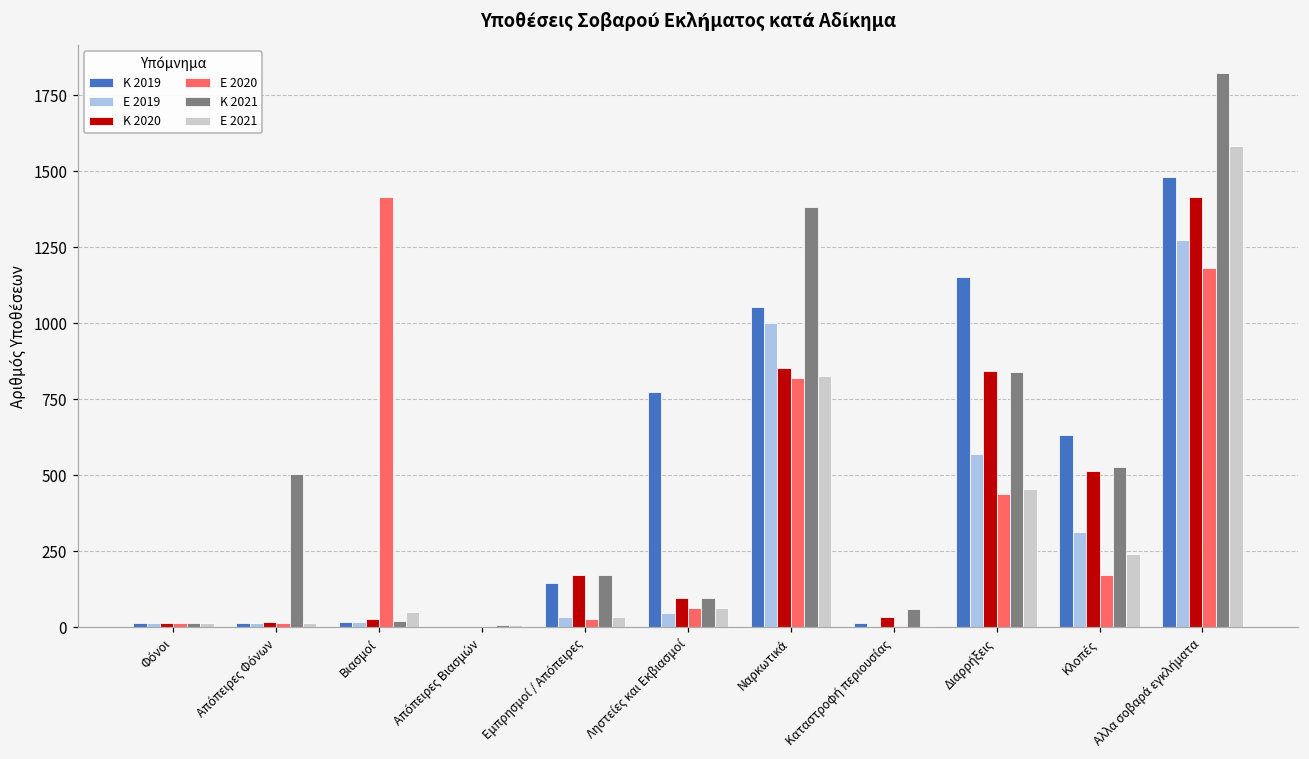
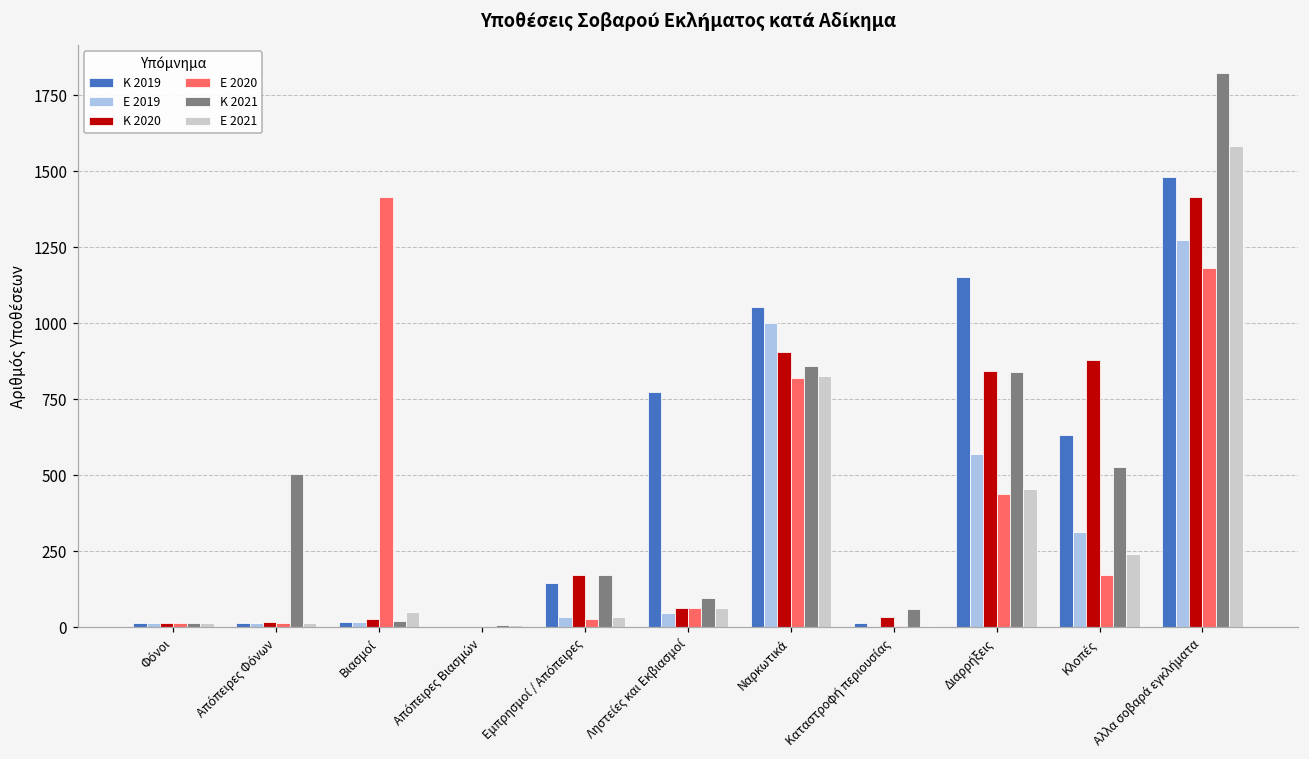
  {
    "Κ 2019": {
      "Φόνοι": 10,
      "Απόπειρες Φόνων": 20,
      "Βιασμοί": 20,
      "Εμπρησμοί / Απόπειρες": 140,
      "Ληστείες και Εκβιασμοί": 770,
      "Ναρκωτικά": 1050,
      "Kαταστροφή περιουσίας": 20,
      "Διαρρήξεις": 1150,
      "Κλοπές": 630,
      "Αλλα σοβαρά εγκλήματα": 1480
    },
    "Κ 2020": {
      "Φόνοι": 20,
      "Απόπειρες Φόνων": 20,
      "Βιασμοί": 30,
      "Εμπρησμοί / Απόπειρες": 170,
-     "Ληστείες και Εκβιασμοί": 100,
-     "Ναρκωτικά": 850,
+     "Ληστείες και Εκβιασμοί": 60,
+     "Ναρκωτικά": 910,
      "Kαταστροφή περιουσίας": 30,
      "Διαρρήξεις": 840,
-     "Κλοπές": 510,
+     "Κλοπές": 880,
      "Αλλα σοβαρά εγκλήματα": 1420
    },
    "Ε 2020": {
      "Φόνοι": 10,
      "Απόπειρες Φόνων": 10,
      "Βιασμοί": 1420,
      "Εμπρησμοί / Απόπειρες": 30,
      "Ληστείες και Εκβιασμοί": 60,
      "Ναρκωτικά": 820,
      "Διαρρήξεις": 440,
      "Κλοπές": 170,
      "Αλλα σοβαρά εγκλήματα": 1180
    },
    "Κ 2021": {
      "Φόνοι": 10,
      "Απόπειρες Φόνων": 500,
      "Βιασμοί": 20,
      "Εμπρησμοί / Απόπειρες": 170,
      "Ληστείες και Εκβιασμοί": 100,
-     "Ναρκωτικά": 1380,
+     "Ναρκωτικά": 860,
      "Kαταστροφή περιουσίας": 60,
      "Διαρρήξεις": 840,
      "Κλοπές": 530,
      "Αλλα σοβαρά εγκλήματα": 1820
    }
  }
